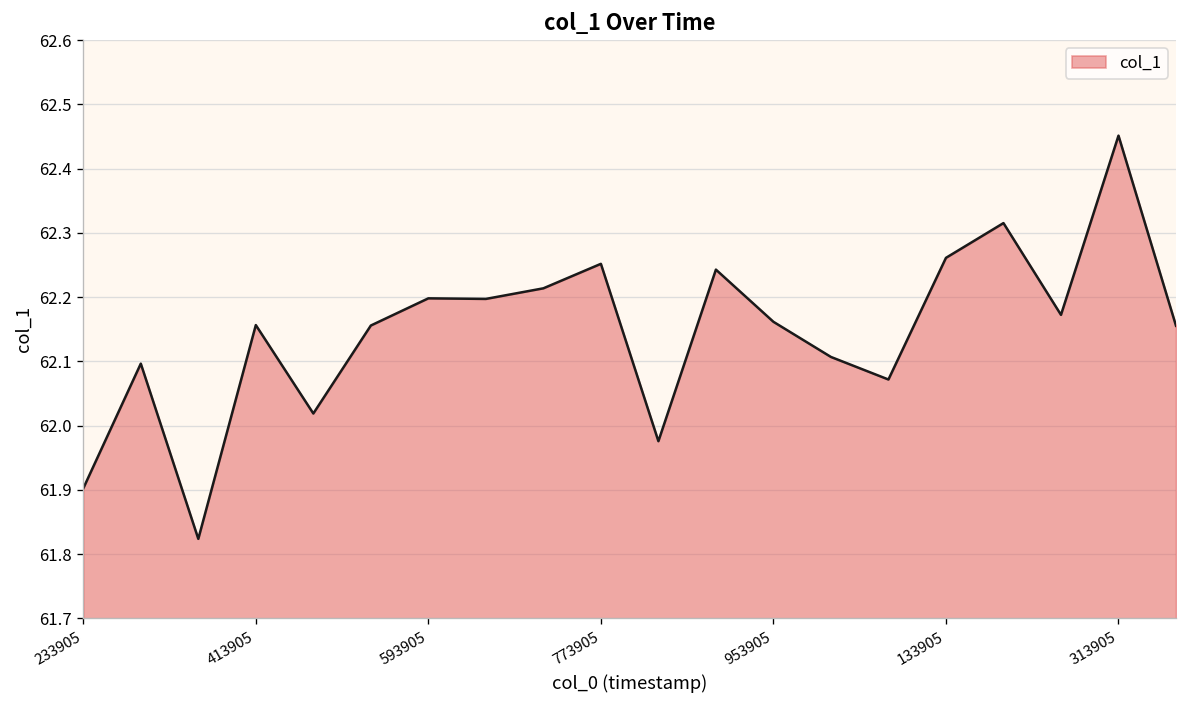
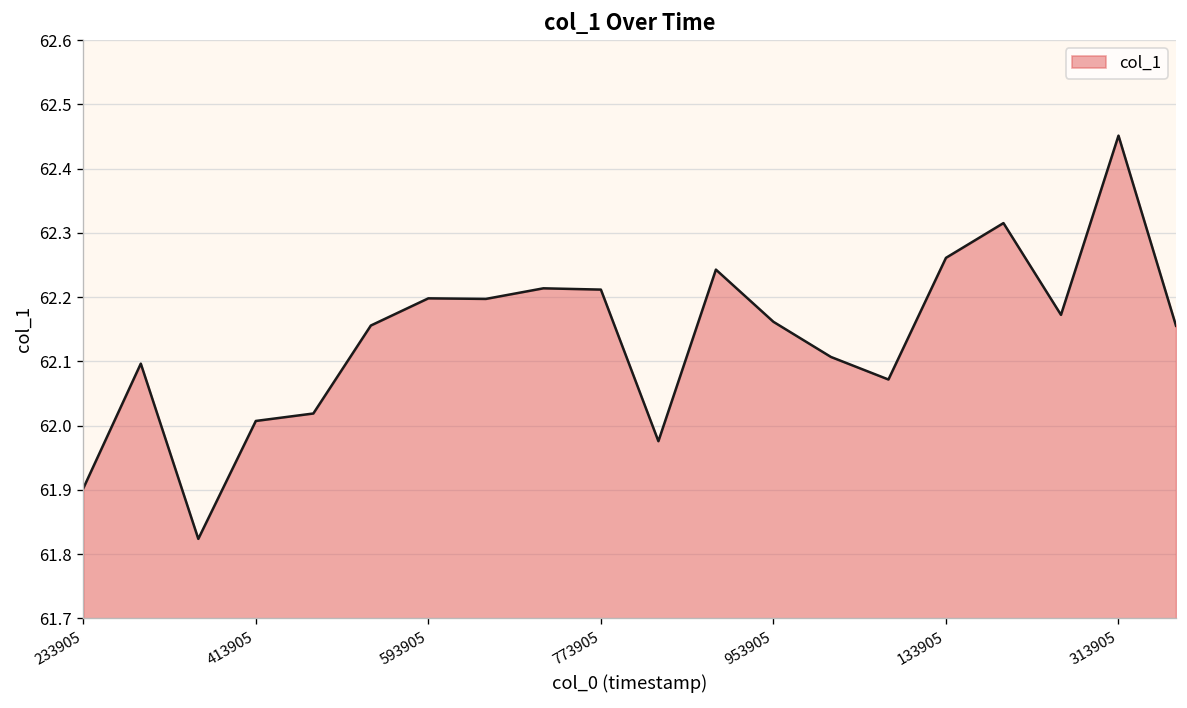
  {
    "233905": 61.90,
-   "413905": 62.16,
+   "413905": 62.01,
    "593905": 62.20,
-   "773905": 62.25,
+   "773905": 62.21,
    "953905": 62.16,
    "133905": 62.26,
    "313905": 62.45
  }
